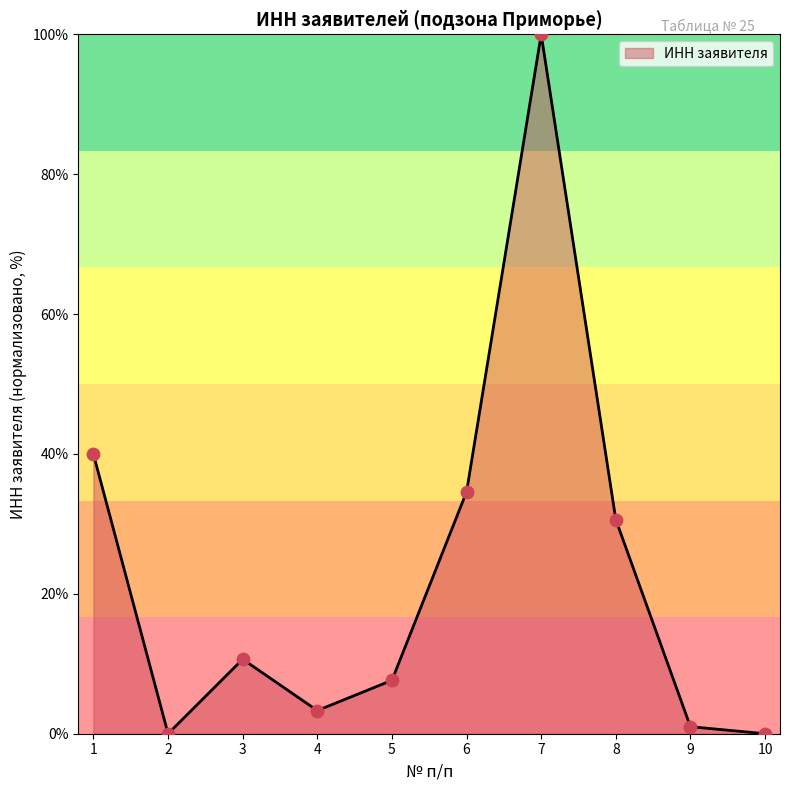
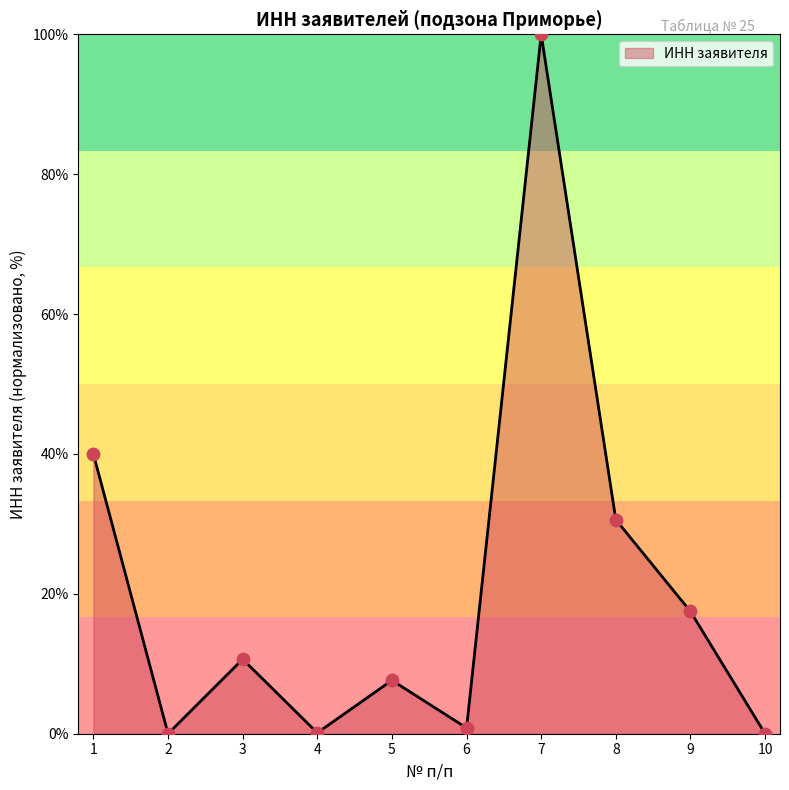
  {
    "1": "40%",
    "2": "0%",
    "3": "11%",
-   "4": "3%",
+   "4": "0%",
    "5": "8%",
-   "6": "35%",
+   "6": "1%",
    "7": "100%",
    "8": "31%",
-   "9": "1%",
+   "9": "17%",
    "10": "0%"
  }
